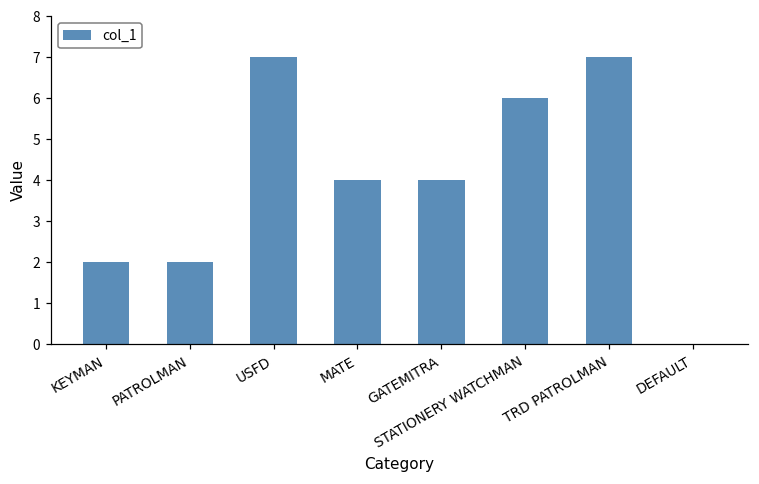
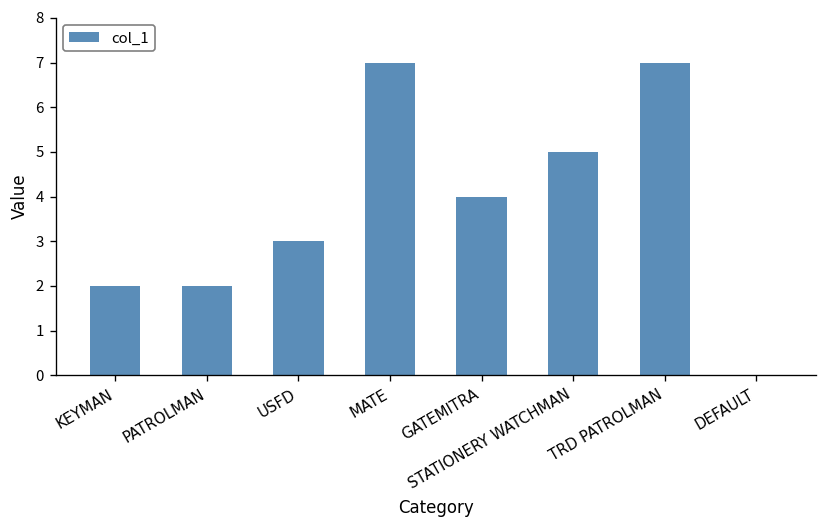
  {
    "KEYMAN": 2,
    "PATROLMAN": 2,
-   "USFD": 7,
-   "MATE": 4,
+   "USFD": 3,
+   "MATE": 7,
    "GATEMITRA": 4,
-   "STATIONERY WATCHMAN": 6,
+   "STATIONERY WATCHMAN": 5,
    "TRD PATROLMAN": 7,
    "DEFAULT": 0
  }
